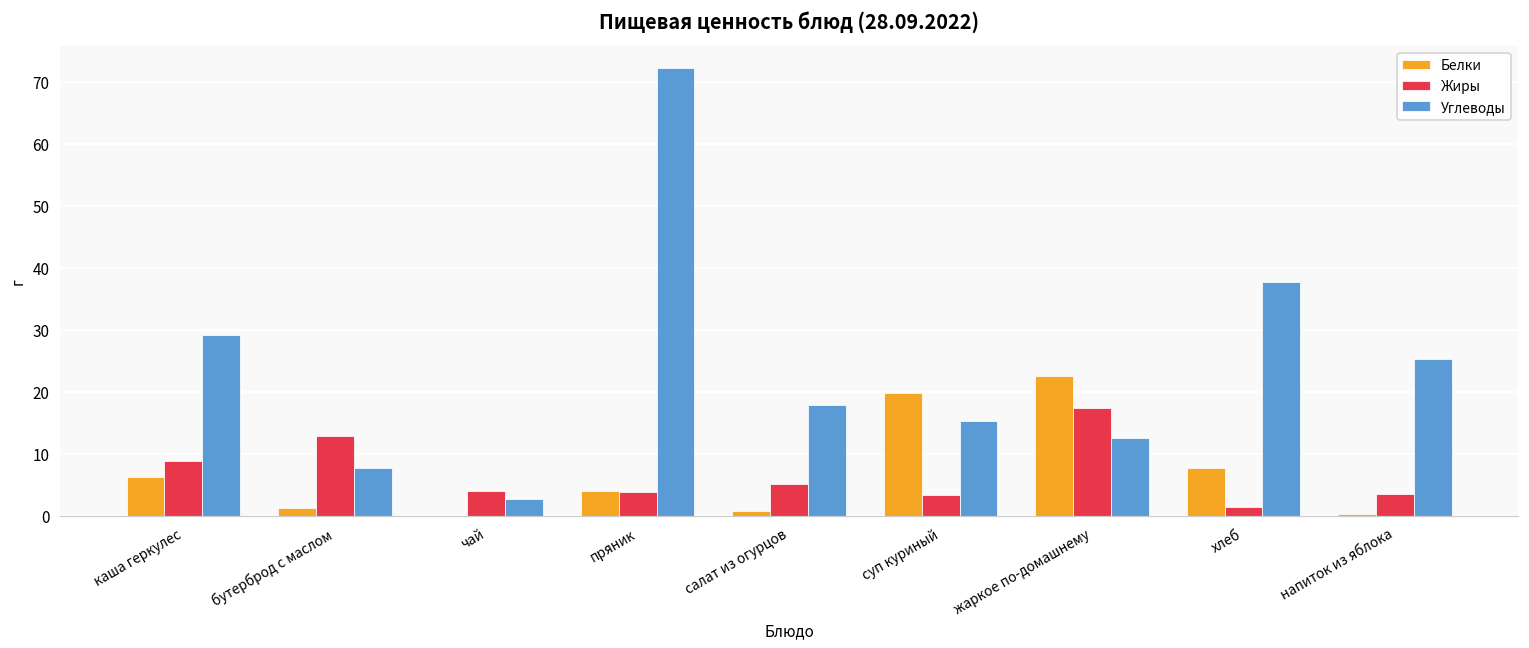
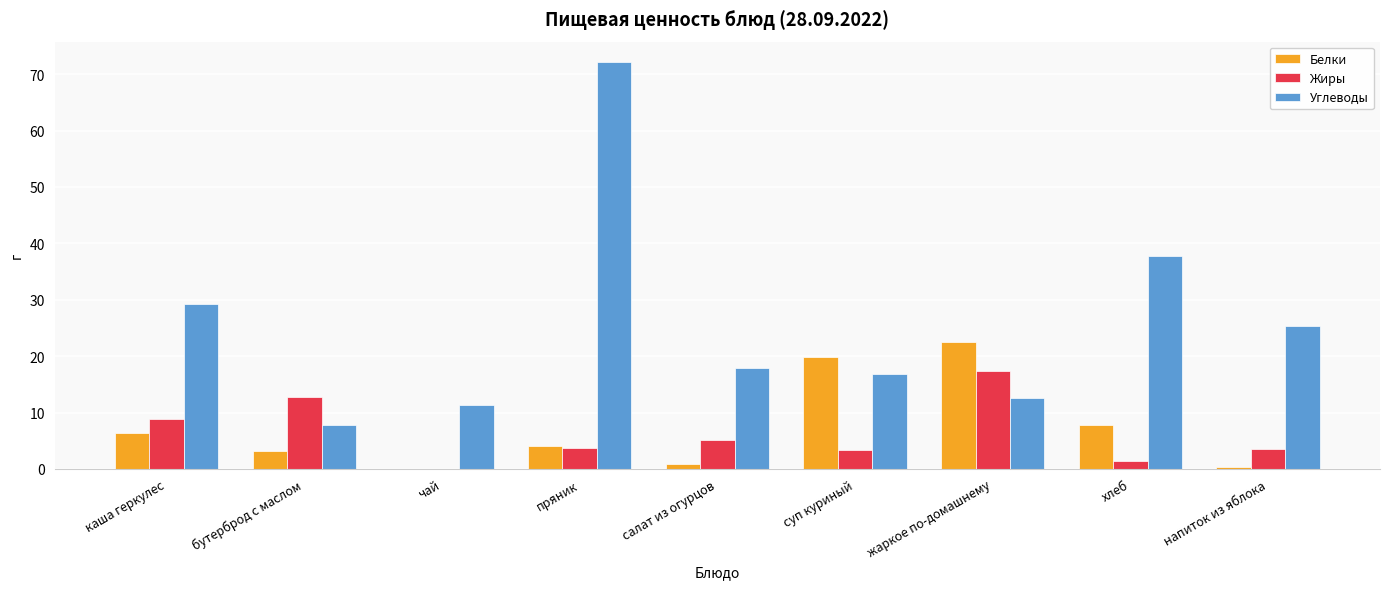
  {
    "Белки": {
      "каша геркулес": 6,
-     "бутерброд с маслом": 1,
+     "бутерброд с маслом": 3,
      "чай": 0,
      "пряник": 4,
      "салат из огурцов": 1,
      "суп куриный": 20,
      "жаркое по-домашнему": 23,
      "хлеб": 8
    },
    "Жиры": {
      "каша геркулес": 9,
      "бутерброд с маслом": 13,
-     "чай": 4,
+     "чай": 0,
      "пряник": 4,
      "салат из огурцов": 5,
      "суп куриный": 3,
      "жаркое по-домашнему": 17,
      "хлеб": 1,
      "напиток из яблока": 4
    },
    "Углеводы": {
      "каша геркулес": 29,
      "бутерброд с маслом": 8,
-     "чай": 3,
+     "чай": 11,
      "пряник": 72,
      "салат из огурцов": 18,
-     "суп куриный": 15,
+     "суп куриный": 17,
      "жаркое по-домашнему": 13,
      "хлеб": 38,
      "напиток из яблока": 25
    }
  }
